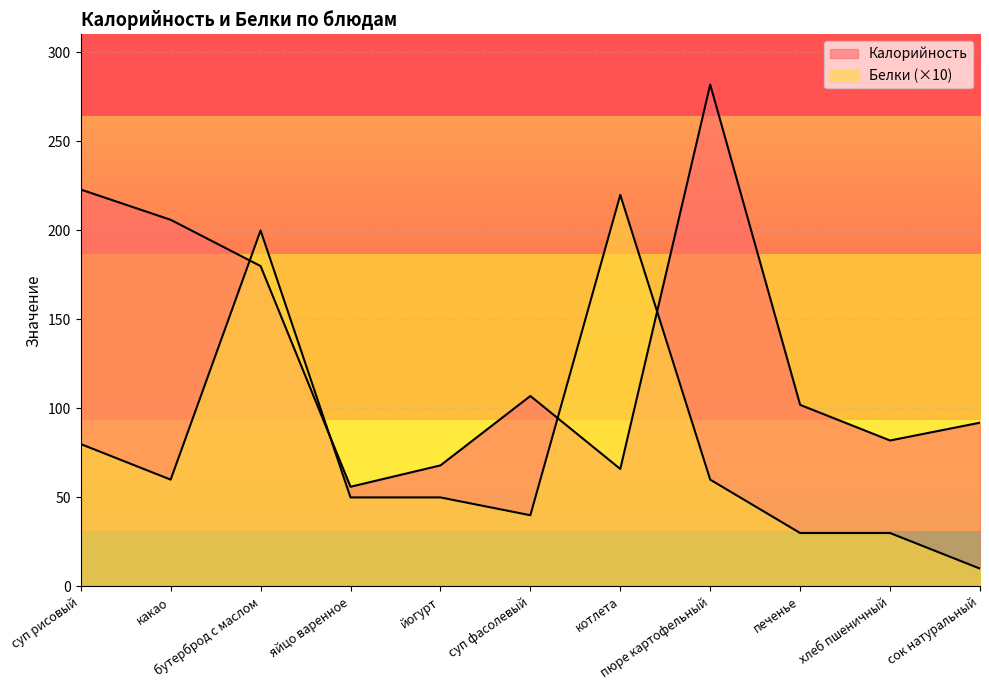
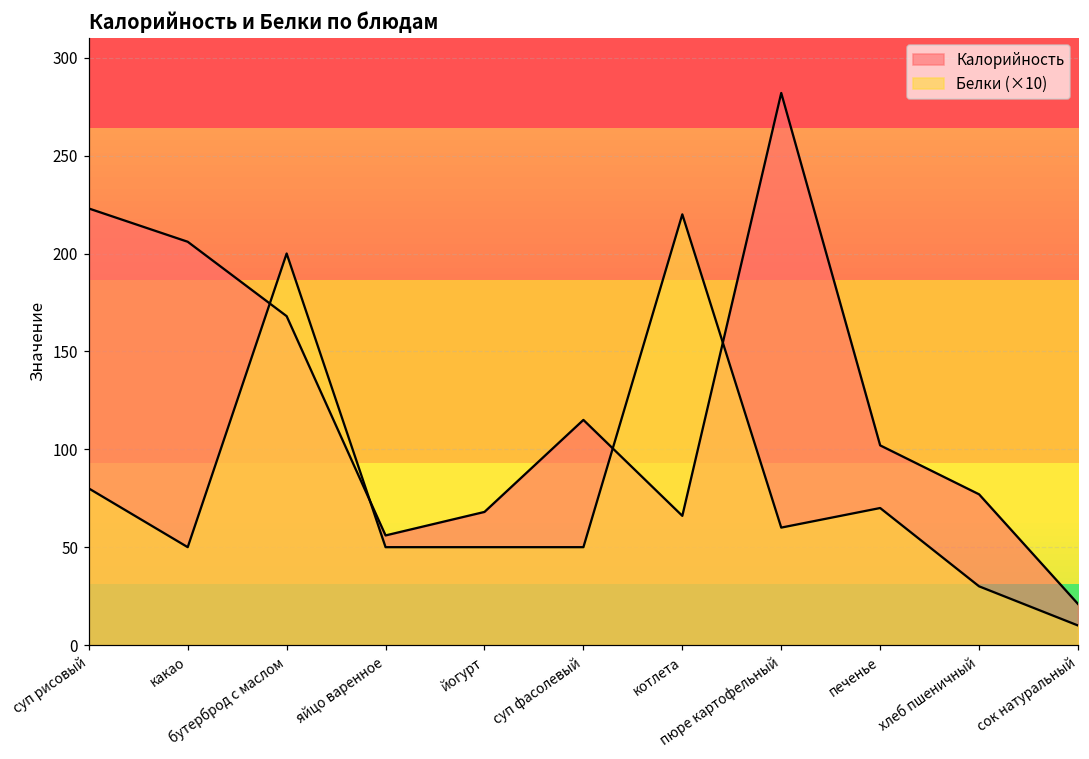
  {
    "Калорийность": {
      "суп рисовый": 223,
      "какао": 206,
-     "бутерброд с маслом": 180,
+     "бутерброд с маслом": 168,
      "яйцо варенное": 56,
      "йогурт": 68,
-     "суп фасолевый": 107,
+     "суп фасолевый": 115,
      "котлета": 66,
      "пюре картофельный": 282,
      "печенье": 102,
-     "хлеб пшеничный": 82,
-     "сок натуральный": 92
+     "хлеб пшеничный": 77,
+     "сок натуральный": 21
    },
    "Белки (×10)": {
      "суп рисовый": 80,
-     "какао": 60,
+     "какао": 50,
      "бутерброд с маслом": 200,
      "яйцо варенное": 50,
      "йогурт": 50,
-     "суп фасолевый": 40,
+     "суп фасолевый": 50,
      "котлета": 220,
      "пюре картофельный": 60,
-     "печенье": 30,
+     "печенье": 70,
      "хлеб пшеничный": 30,
      "сок натуральный": 10
    }
  }
